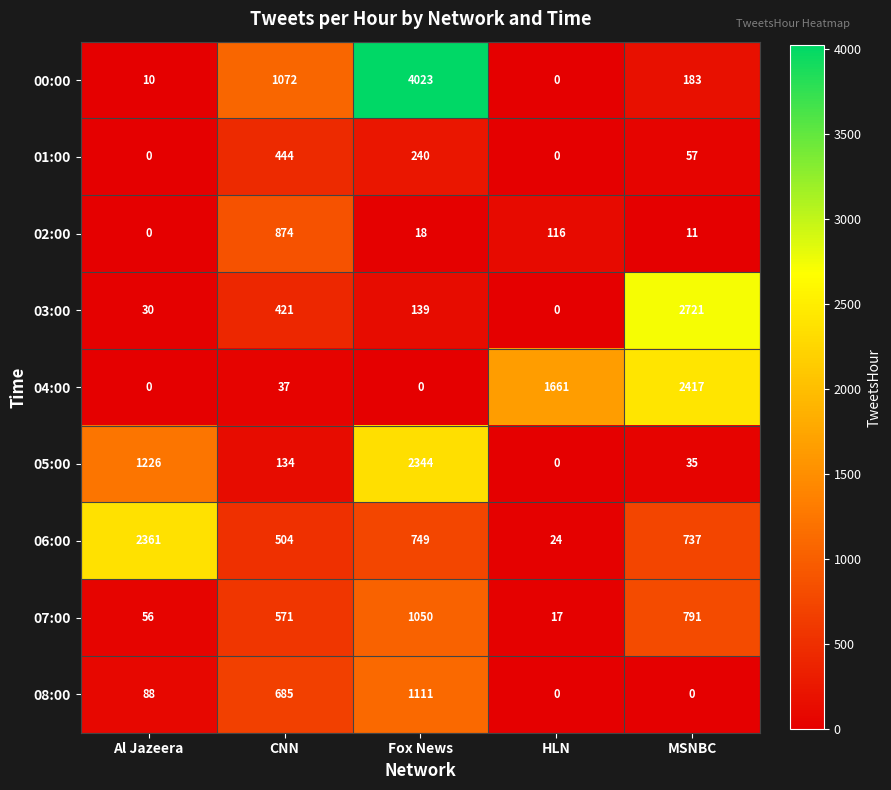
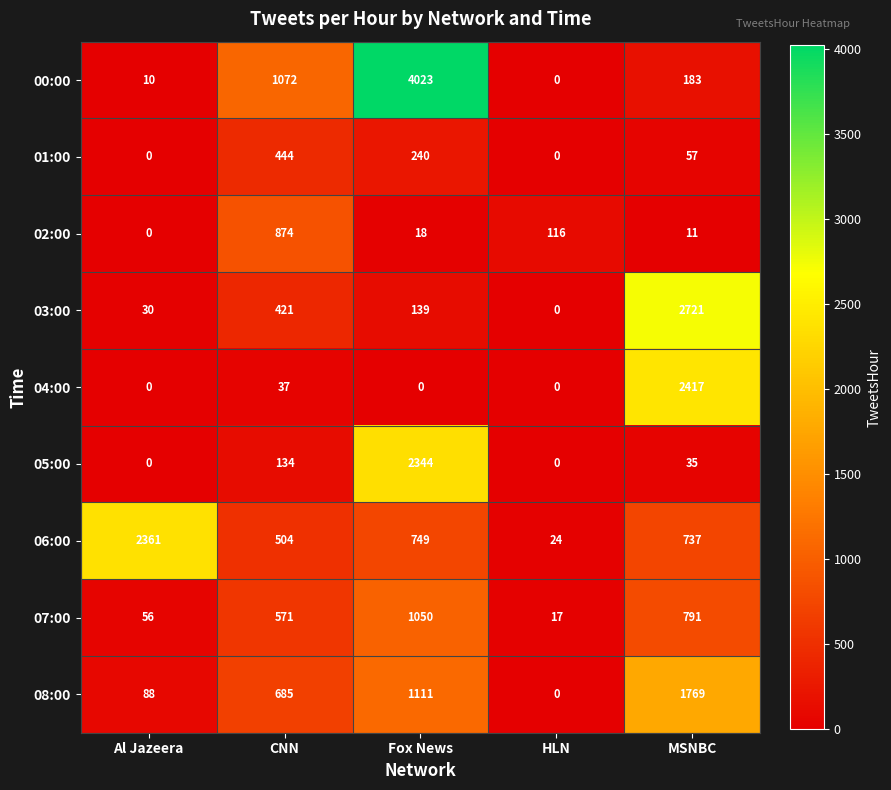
  {
    "04:00": {
-     "HLN": 1661
+     "HLN": 0
    },
    "05:00": {
-     "Al Jazeera": 1226
+     "Al Jazeera": 0
    },
    "08:00": {
-     "MSNBC": 0
+     "MSNBC": 1769
    }
  }
